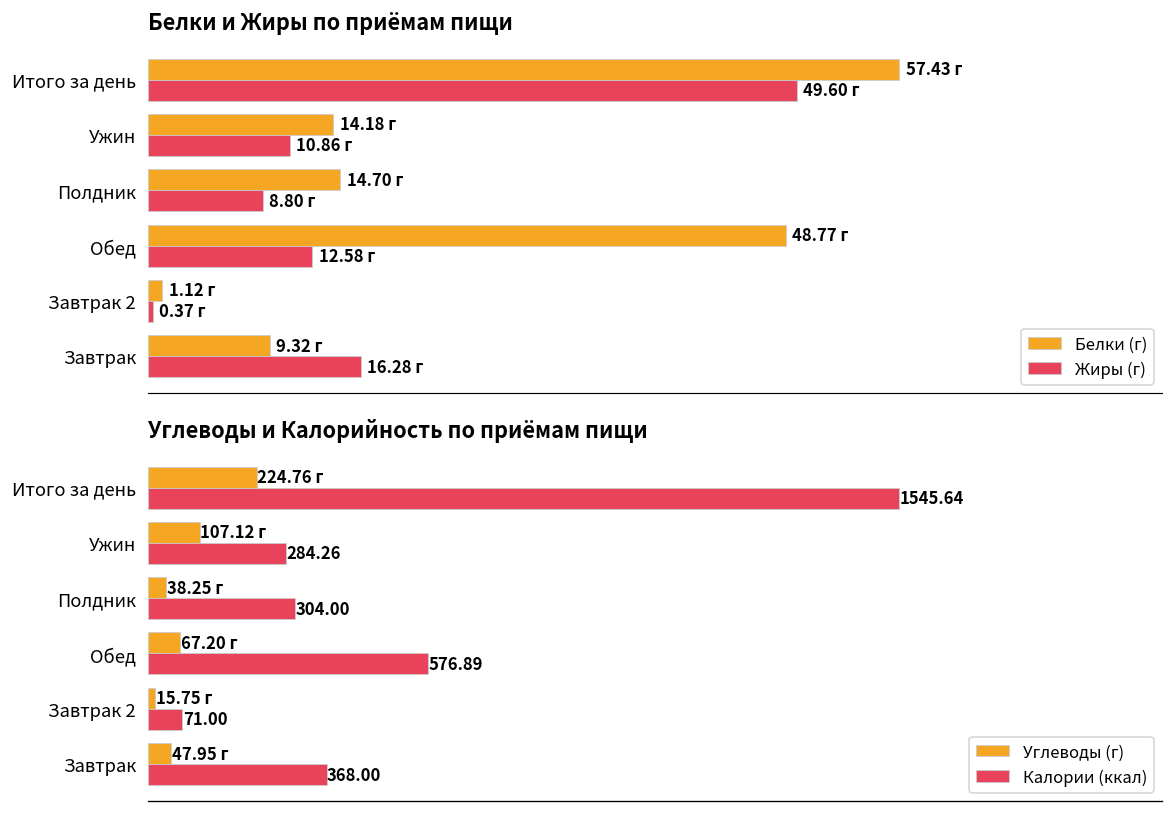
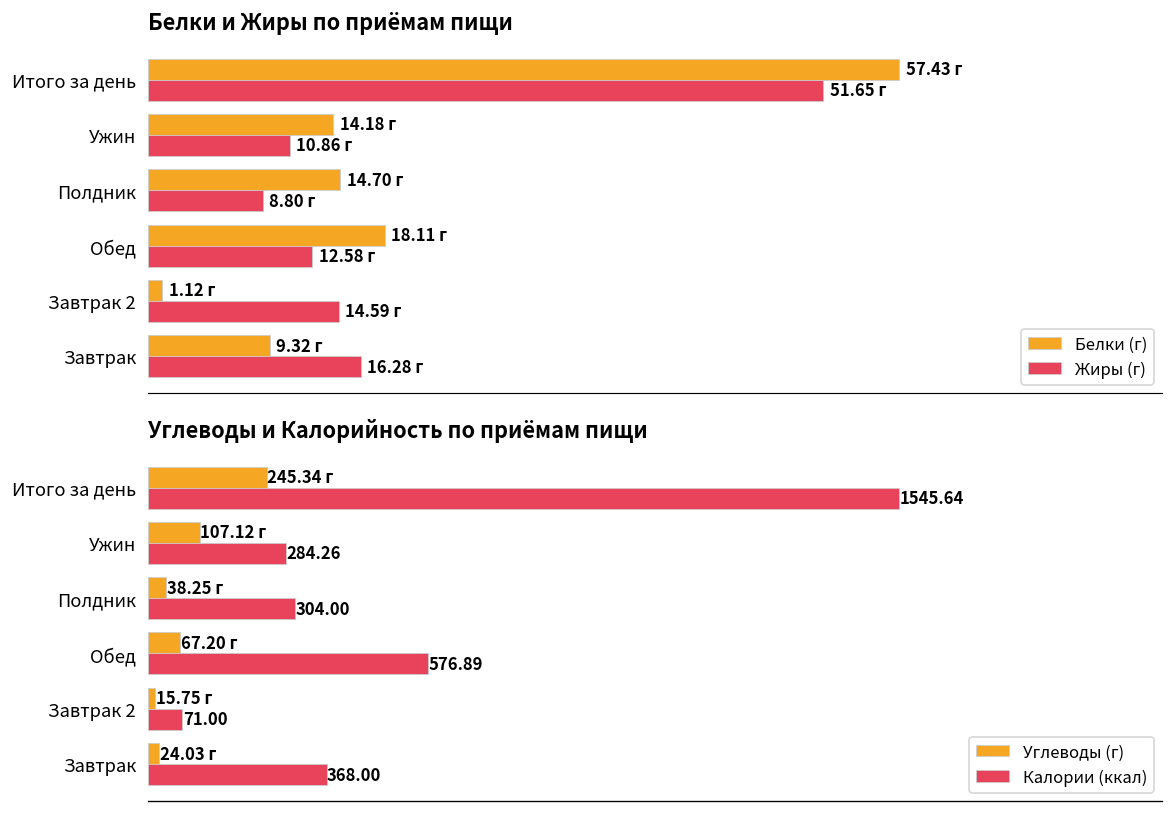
  {
    "Белки и Жиры по приёмам пищи": {
      "Белки (г)": {
        "Итого за день": 57.43,
        "Ужин": 14.18,
        "Полдник": 14.70,
-       "Обед": 48.77,
+       "Обед": 18.11,
        "Завтрак 2": 1.12,
        "Завтрак": 9.32
      },
      "Жиры (г)": {
-       "Итого за день": 49.60,
+       "Итого за день": 51.65,
        "Ужин": 10.86,
        "Полдник": 8.80,
        "Обед": 12.58,
-       "Завтрак 2": 0.37,
+       "Завтрак 2": 14.59,
        "Завтрак": 16.28
      }
    },
    "Углеводы и Калорийность по приёмам пищи": {
      "Углеводы (г)": {
-       "Итого за день": 224.76,
+       "Итого за день": 245.34,
        "Ужин": 107.12,
        "Полдник": 38.25,
        "Обед": 67.20,
        "Завтрак 2": 15.75,
-       "Завтрак": 47.95
+       "Завтрак": 24.03
      },
      "Калории (ккал)": {
        "Итого за день": 1545.64,
        "Ужин": 284.26,
        "Полдник": 304.00,
        "Обед": 576.89,
        "Завтрак 2": 71.00,
        "Завтрак": 368.00
      }
    }
  }
